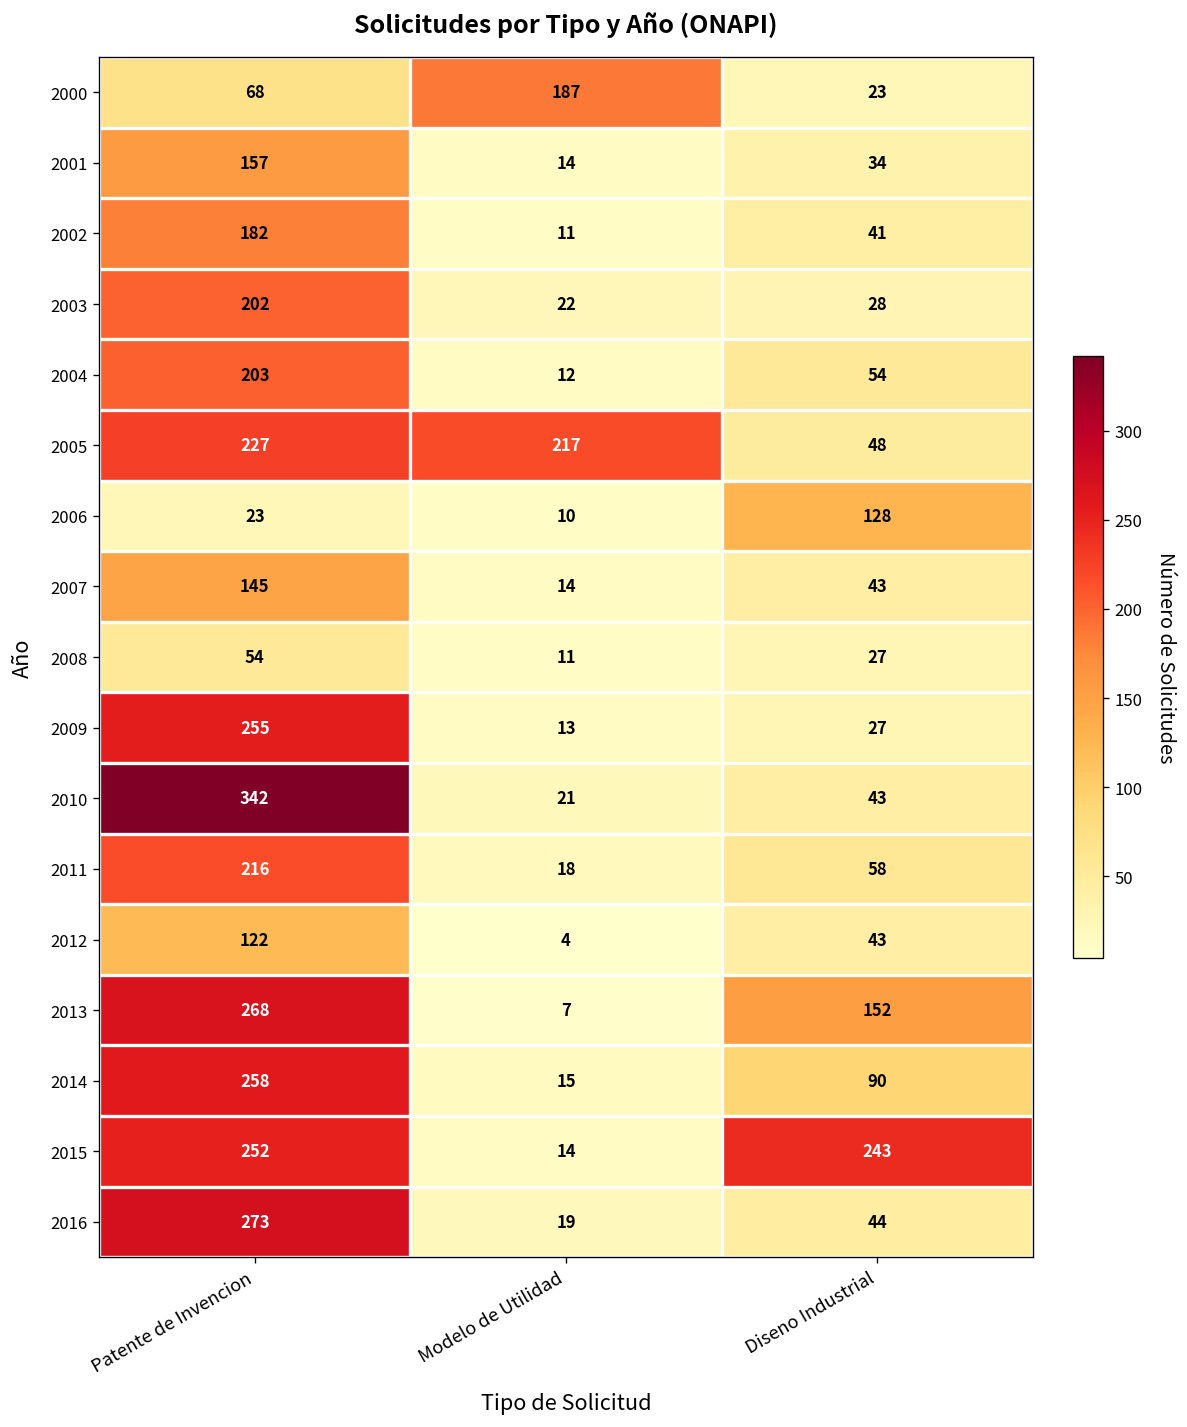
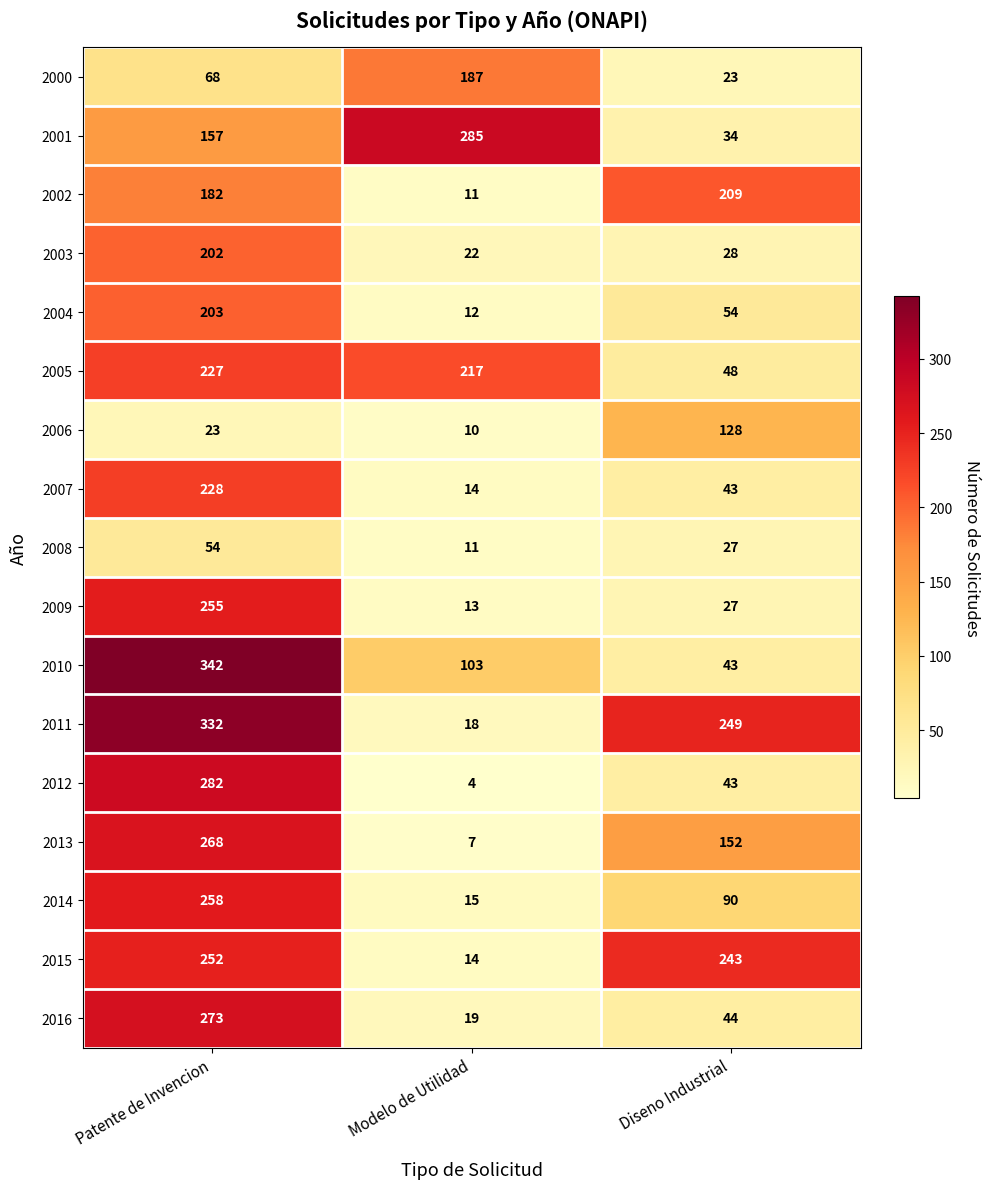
  {
    "2000": {
      "Patente de Invencion": 68,
      "Modelo de Utilidad": 187,
      "Diseno Industrial": 23
    },
    "2001": {
      "Patente de Invencion": 157,
-     "Modelo de Utilidad": 14,
+     "Modelo de Utilidad": 285,
      "Diseno Industrial": 34
    },
    "2002": {
      "Patente de Invencion": 182,
      "Modelo de Utilidad": 11,
-     "Diseno Industrial": 41
+     "Diseno Industrial": 209
    },
    "2003": {
      "Patente de Invencion": 202,
      "Modelo de Utilidad": 22,
      "Diseno Industrial": 28
    },
    "2004": {
      "Patente de Invencion": 203,
      "Modelo de Utilidad": 12,
      "Diseno Industrial": 54
    },
    "2005": {
      "Patente de Invencion": 227,
      "Modelo de Utilidad": 217,
      "Diseno Industrial": 48
    },
    "2006": {
      "Patente de Invencion": 23,
      "Modelo de Utilidad": 10,
      "Diseno Industrial": 128
    },
    "2007": {
-     "Patente de Invencion": 145,
+     "Patente de Invencion": 228,
      "Modelo de Utilidad": 14,
      "Diseno Industrial": 43
    },
    "2008": {
      "Patente de Invencion": 54,
      "Modelo de Utilidad": 11,
      "Diseno Industrial": 27
    },
    "2009": {
      "Patente de Invencion": 255,
      "Modelo de Utilidad": 13,
      "Diseno Industrial": 27
    },
    "2010": {
      "Patente de Invencion": 342,
-     "Modelo de Utilidad": 21,
+     "Modelo de Utilidad": 103,
      "Diseno Industrial": 43
    },
    "2011": {
-     "Patente de Invencion": 216,
+     "Patente de Invencion": 332,
      "Modelo de Utilidad": 18,
-     "Diseno Industrial": 58
+     "Diseno Industrial": 249
    },
    "2012": {
-     "Patente de Invencion": 122,
+     "Patente de Invencion": 282,
      "Modelo de Utilidad": 4,
      "Diseno Industrial": 43
    },
    "2013": {
      "Patente de Invencion": 268,
      "Modelo de Utilidad": 7,
      "Diseno Industrial": 152
    },
    "2014": {
      "Patente de Invencion": 258,
      "Modelo de Utilidad": 15,
      "Diseno Industrial": 90
    },
    "2015": {
      "Patente de Invencion": 252,
      "Modelo de Utilidad": 14,
      "Diseno Industrial": 243
    },
    "2016": {
      "Patente de Invencion": 273,
      "Modelo de Utilidad": 19,
      "Diseno Industrial": 44
    }
  }
